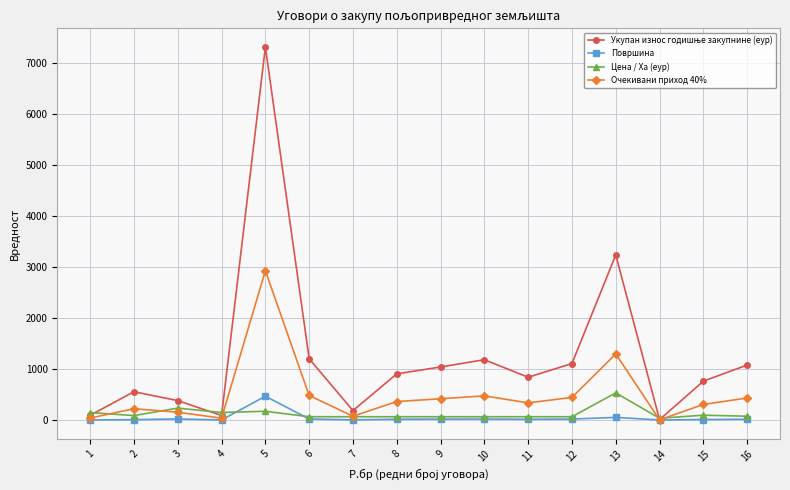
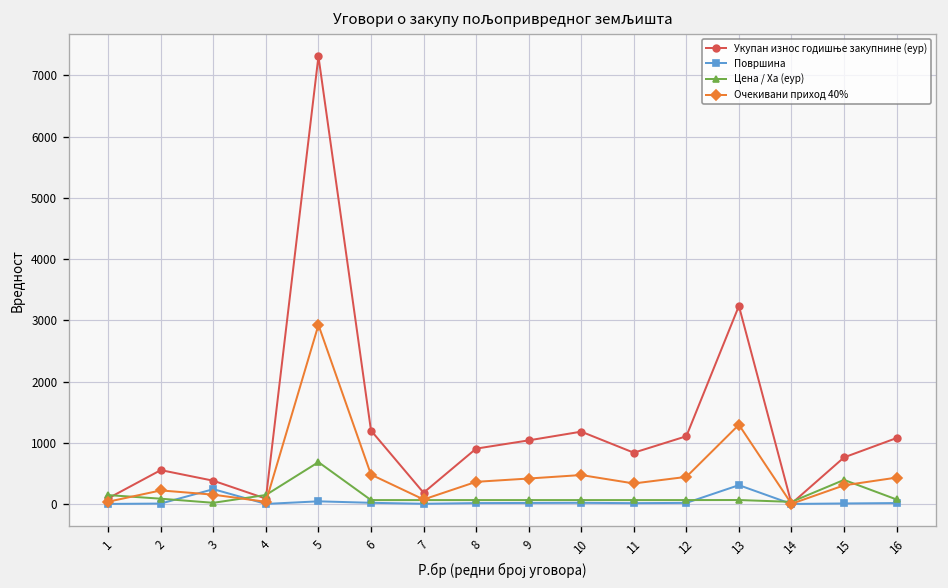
  {
    "Површина": {
      "2": 0,
-     "3": 0,
-     "5": 500,
+     "3": 200,
+     "5": 0,
      "7": 0,
      "11": 0,
-     "13": 100,
+     "13": 300,
      "15": 0,
      "16": 0
    },
    "Цена / Ха (еур)": {
      "1": 100,
      "2": 100,
-     "3": 200,
+     "3": 0,
      "4": 100,
-     "5": 200,
+     "5": 700,
      "11": 100,
-     "13": 500,
-     "15": 100,
+     "13": 100,
+     "15": 400,
      "16": 100
    }
  }
